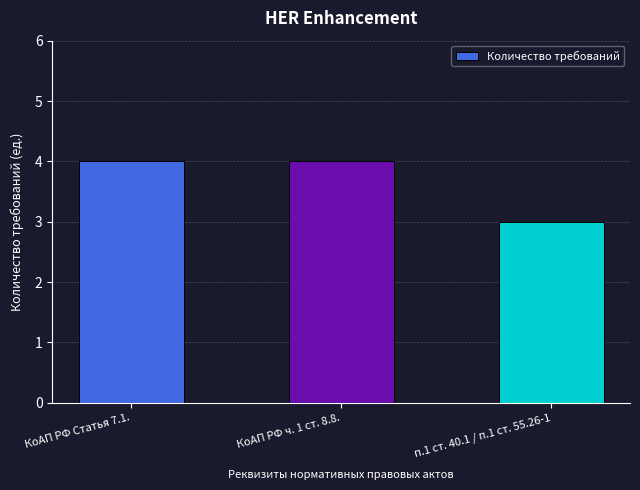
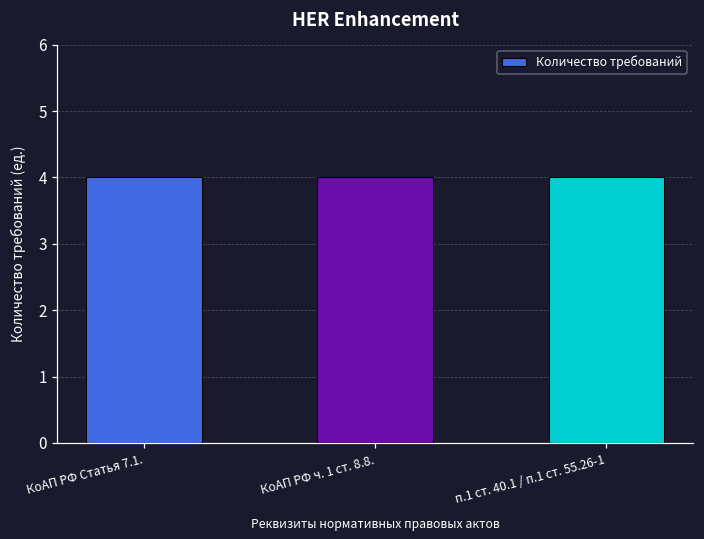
  {
    "КоАП РФ Статья 7.1.": 4,
    "КоАП РФ ч. 1 ст. 8.8.": 4,
-   "п.1 ст. 40.1 / п.1 ст. 55.26-1": 3
+   "п.1 ст. 40.1 / п.1 ст. 55.26-1": 4
  }
